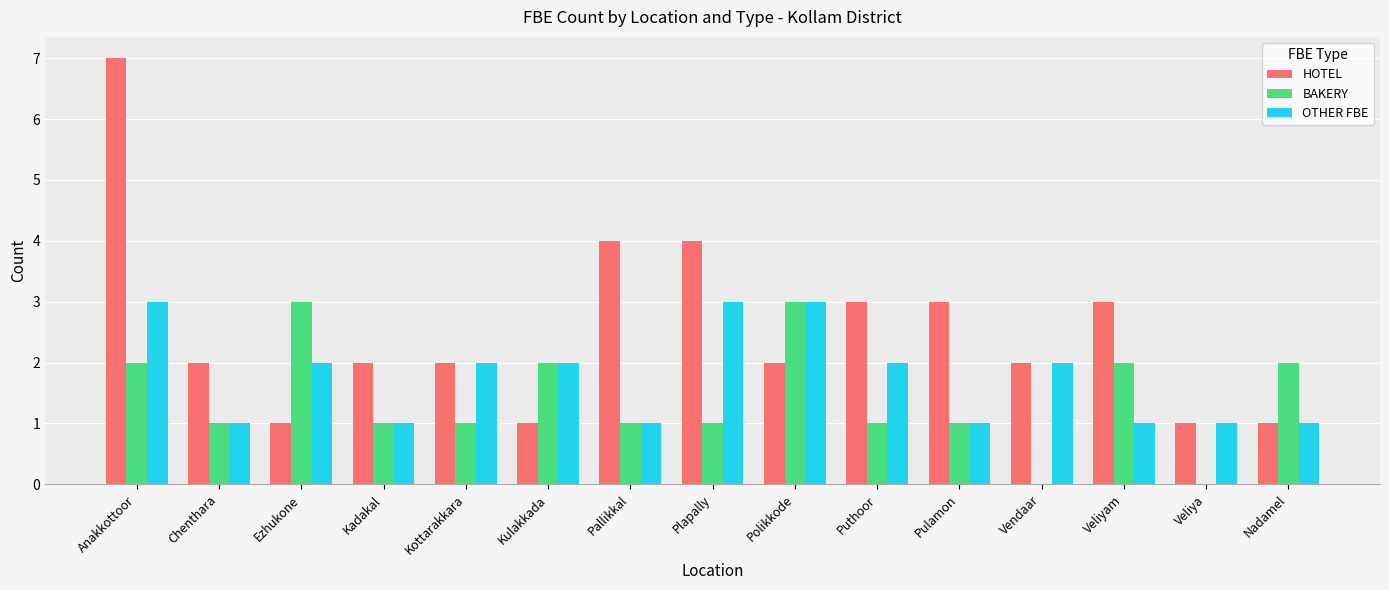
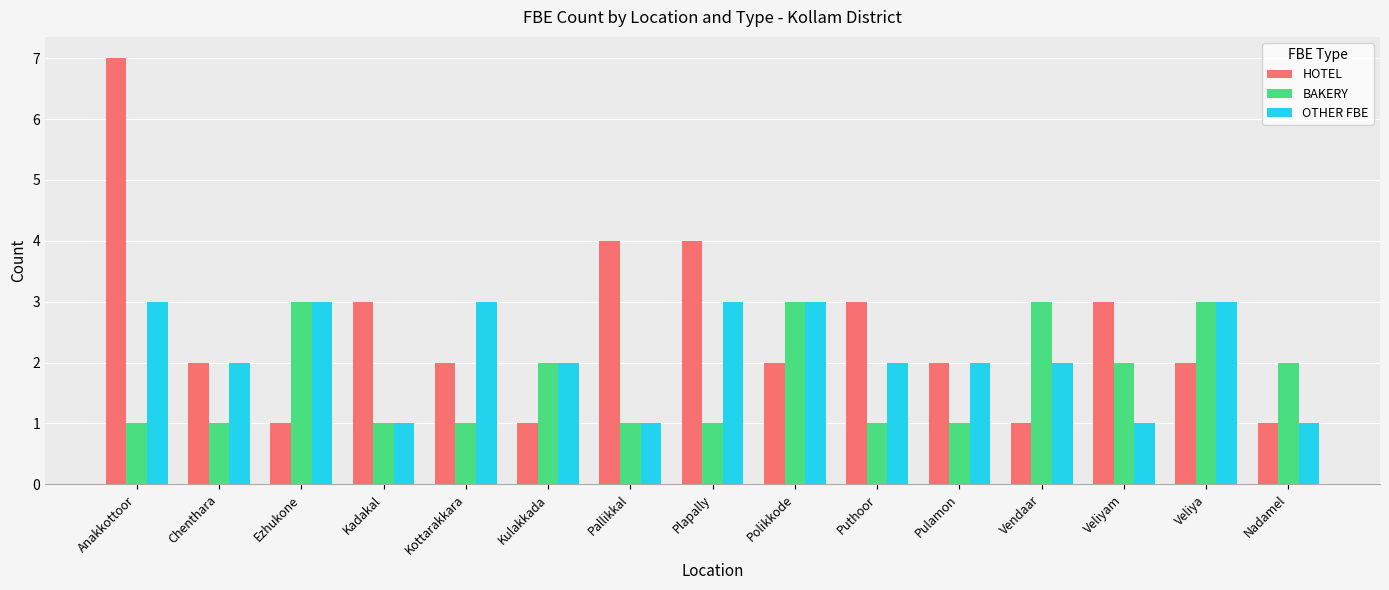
  {
    "HOTEL": {
      "Anakkottoor": 7,
      "Chenthara": 2,
      "Ezhukone": 1,
-     "Kadakal": 2,
+     "Kadakal": 3,
      "Kottarakkara": 2,
      "Kulakkada": 1,
      "Pallikkal": 4,
      "Plapally": 4,
      "Polikkode": 2,
      "Puthoor": 3,
-     "Pulamon": 3,
-     "Vendaar": 2,
+     "Pulamon": 2,
+     "Vendaar": 1,
      "Veliyam": 3,
-     "Veliya": 1,
+     "Veliya": 2,
      "Nadamel": 1
    },
    "BAKERY": {
-     "Anakkottoor": 2,
+     "Anakkottoor": 1,
      "Chenthara": 1,
      "Ezhukone": 3,
      "Kadakal": 1,
      "Kottarakkara": 1,
      "Kulakkada": 2,
      "Pallikkal": 1,
      "Plapally": 1,
      "Polikkode": 3,
      "Puthoor": 1,
      "Pulamon": 1,
-     "Vendaar": 0,
+     "Vendaar": 3,
      "Veliyam": 2,
-     "Veliya": 0,
+     "Veliya": 3,
      "Nadamel": 2
    },
    "OTHER FBE": {
      "Anakkottoor": 3,
-     "Chenthara": 1,
-     "Ezhukone": 2,
+     "Chenthara": 2,
+     "Ezhukone": 3,
      "Kadakal": 1,
-     "Kottarakkara": 2,
+     "Kottarakkara": 3,
      "Kulakkada": 2,
      "Pallikkal": 1,
      "Plapally": 3,
      "Polikkode": 3,
      "Puthoor": 2,
-     "Pulamon": 1,
+     "Pulamon": 2,
      "Vendaar": 2,
      "Veliyam": 1,
-     "Veliya": 1,
+     "Veliya": 3,
      "Nadamel": 1
    }
  }
